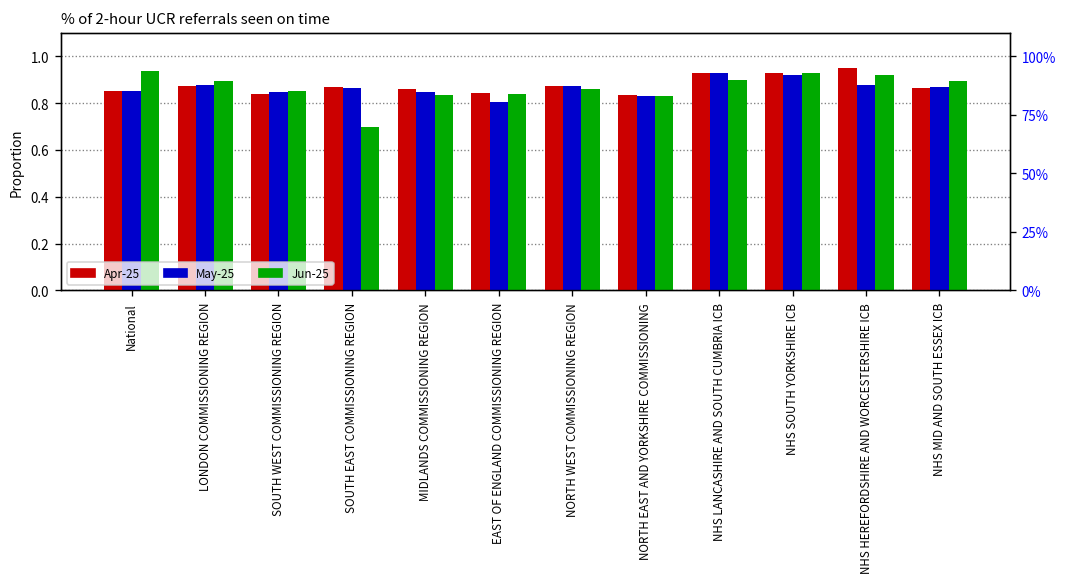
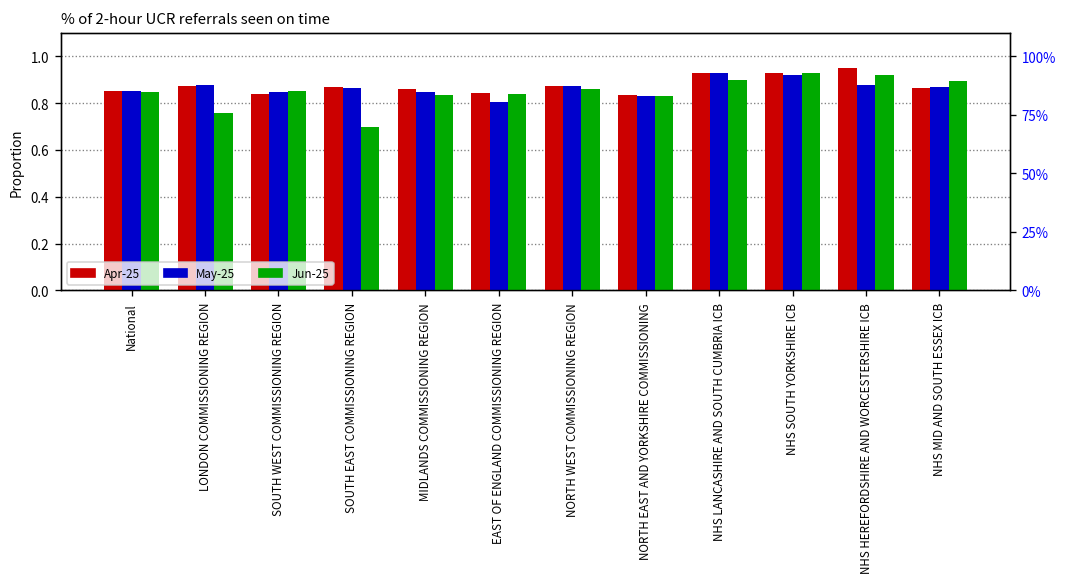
  {
    "Apr-25": {
      "National": 0.85,
      "LONDON COMMISSIONING REGION": 0.87,
      "SOUTH WEST COMMISSIONING REGION": 0.84,
      "SOUTH EAST COMMISSIONING REGION": 0.87,
      "MIDLANDS COMMISSIONING REGION": 0.86,
      "EAST OF ENGLAND COMMISSIONING REGION": 0.84,
      "NORTH WEST COMMISSIONING REGION": 0.87,
      "NORTH EAST AND YORKSHIRE COMMISSIONING": 0.83,
      "NHS LANCASHIRE AND SOUTH CUMBRIA ICB": 0.93,
      "NHS SOUTH YORKSHIRE ICB": 0.93,
      "NHS HEREFORDSHIRE AND WORCESTERSHIRE ICB": 0.95,
      "NHS MID AND SOUTH ESSEX ICB": 0.86
    },
    "May-25": {
      "National": 0.85,
      "LONDON COMMISSIONING REGION": 0.88,
      "SOUTH WEST COMMISSIONING REGION": 0.85,
      "SOUTH EAST COMMISSIONING REGION": 0.86,
      "MIDLANDS COMMISSIONING REGION": 0.85,
      "EAST OF ENGLAND COMMISSIONING REGION": 0.81,
      "NORTH WEST COMMISSIONING REGION": 0.87,
      "NORTH EAST AND YORKSHIRE COMMISSIONING": 0.83,
      "NHS LANCASHIRE AND SOUTH CUMBRIA ICB": 0.93,
      "NHS SOUTH YORKSHIRE ICB": 0.92,
      "NHS HEREFORDSHIRE AND WORCESTERSHIRE ICB": 0.88,
      "NHS MID AND SOUTH ESSEX ICB": 0.87
    },
    "Jun-25": {
-     "National": 0.94,
-     "LONDON COMMISSIONING REGION": 0.89,
+     "National": 0.85,
+     "LONDON COMMISSIONING REGION": 0.76,
      "SOUTH WEST COMMISSIONING REGION": 0.85,
      "SOUTH EAST COMMISSIONING REGION": 0.70,
      "MIDLANDS COMMISSIONING REGION": 0.83,
      "EAST OF ENGLAND COMMISSIONING REGION": 0.84,
      "NORTH WEST COMMISSIONING REGION": 0.86,
      "NORTH EAST AND YORKSHIRE COMMISSIONING": 0.83,
      "NHS LANCASHIRE AND SOUTH CUMBRIA ICB": 0.90,
      "NHS SOUTH YORKSHIRE ICB": 0.93,
      "NHS HEREFORDSHIRE AND WORCESTERSHIRE ICB": 0.92,
      "NHS MID AND SOUTH ESSEX ICB": 0.90
    }
  }
